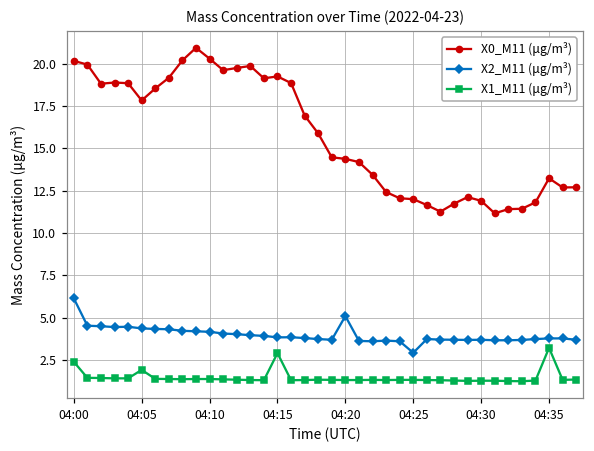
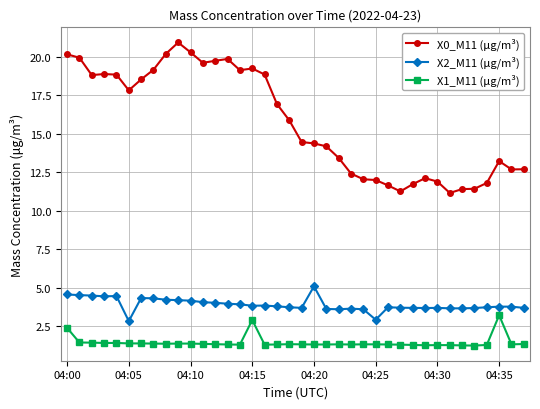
  {
    "X0_M11 (μg/m³)": {
      "04:00": 20.2,
      "04:05": 17.8,
      "04:10": 20.3,
      "04:15": 19.3,
      "04:20": 14.4,
      "04:25": 12.0,
      "04:30": 11.9,
      "04:35": 13.2
    },
    "X2_M11 (μg/m³)": {
-     "04:00": 6.1,
-     "04:05": 4.4,
+     "04:00": 4.6,
+     "04:05": 2.8,
      "04:10": 4.2,
      "04:15": 3.8,
      "04:20": 5.1,
      "04:25": 2.9,
      "04:30": 3.7,
      "04:35": 3.8
    },
    "X1_M11 (μg/m³)": {
      "04:00": 2.4,
-     "04:05": 1.9,
+     "04:05": 1.4,
      "04:10": 1.4,
      "04:15": 2.9,
      "04:20": 1.3,
      "04:25": 1.3,
      "04:30": 1.3,
      "04:35": 3.2
    }
  }
